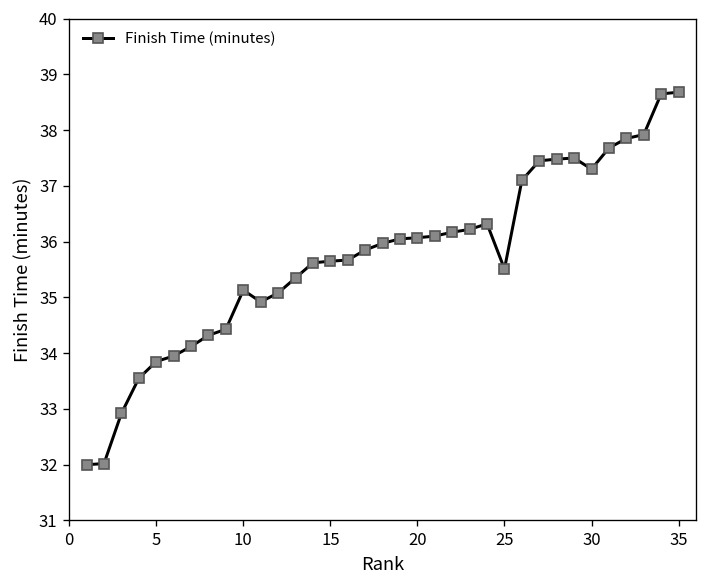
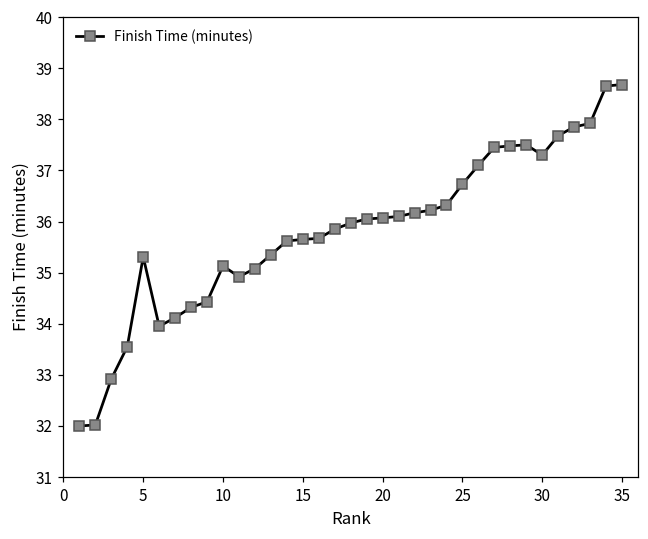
  {
-   "5": 33.9,
+   "5": 35.3,
    "10": 35.1,
    "15": 35.7,
    "20": 36.1,
-   "25": 35.5,
+   "25": 36.7,
    "30": 37.3,
    "35": 38.7
  }
